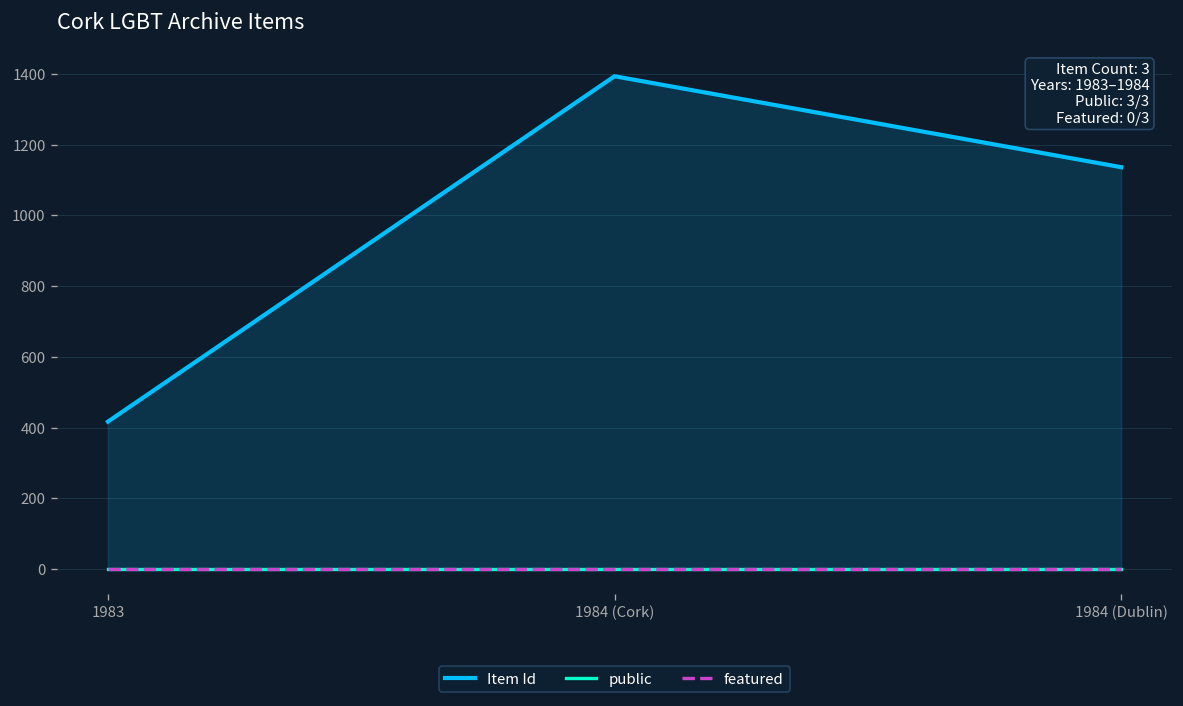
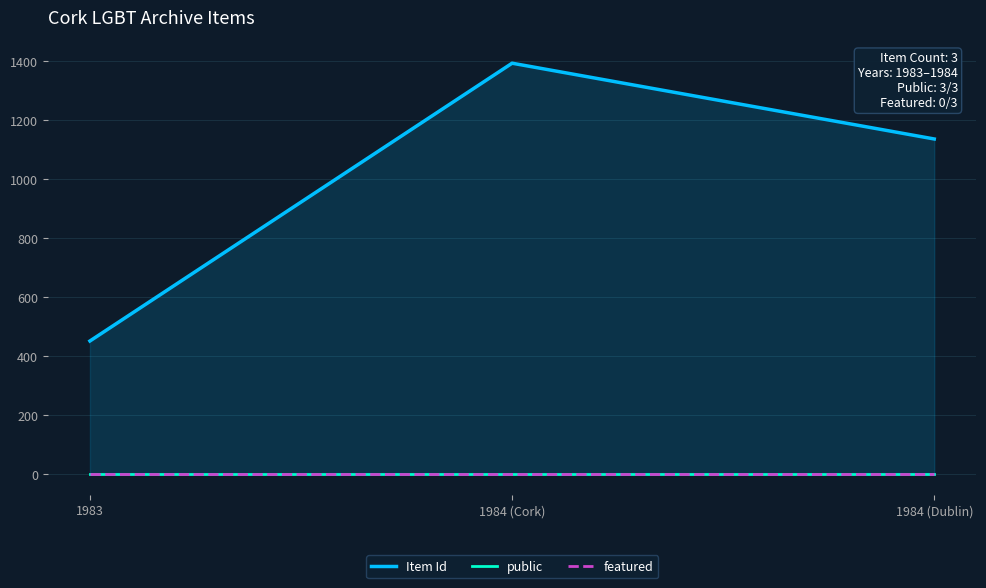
  {
    "Item Id": {
-     "1983": 420,
+     "1983": 450,
      "1984 (Cork)": 1390,
      "1984 (Dublin)": 1140
    }
  }
